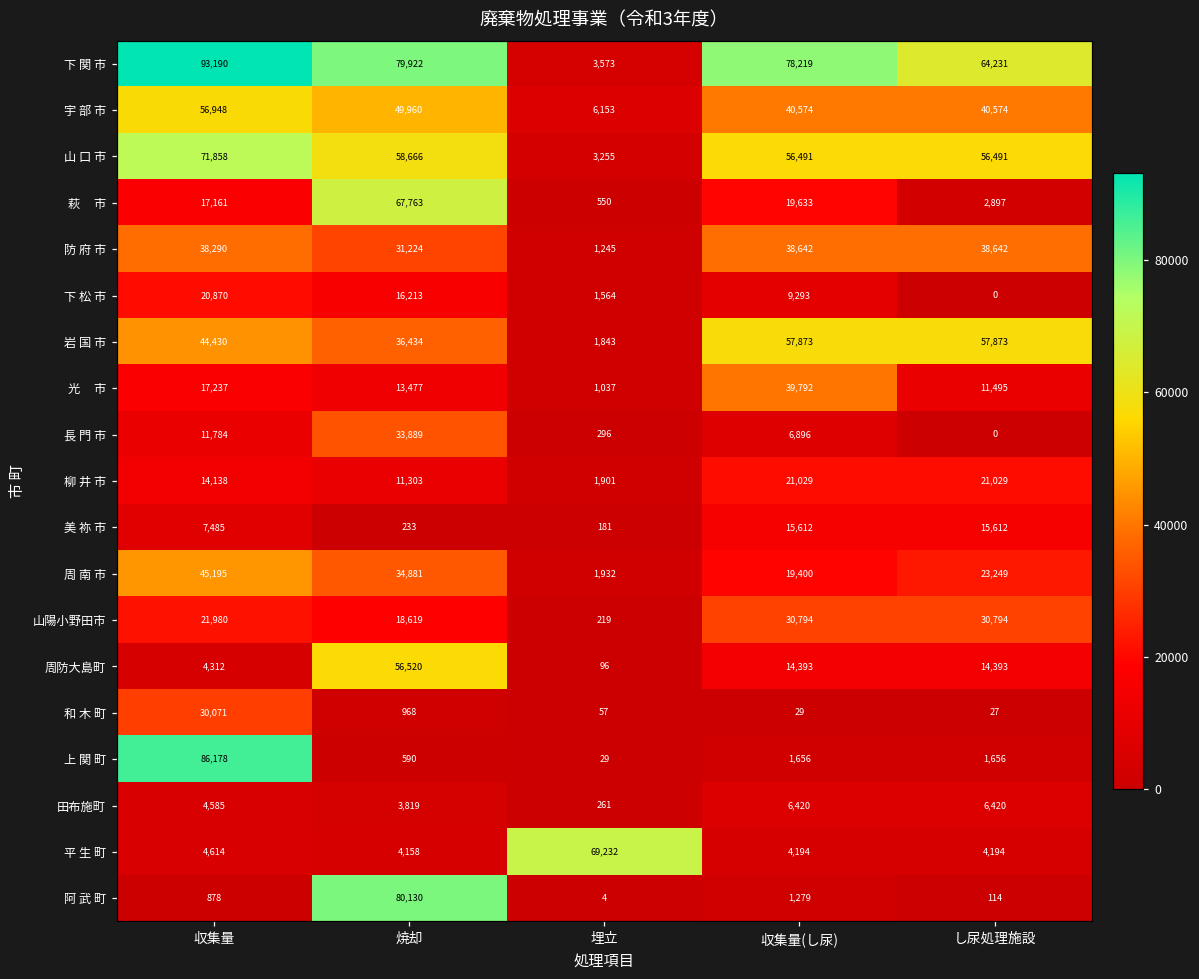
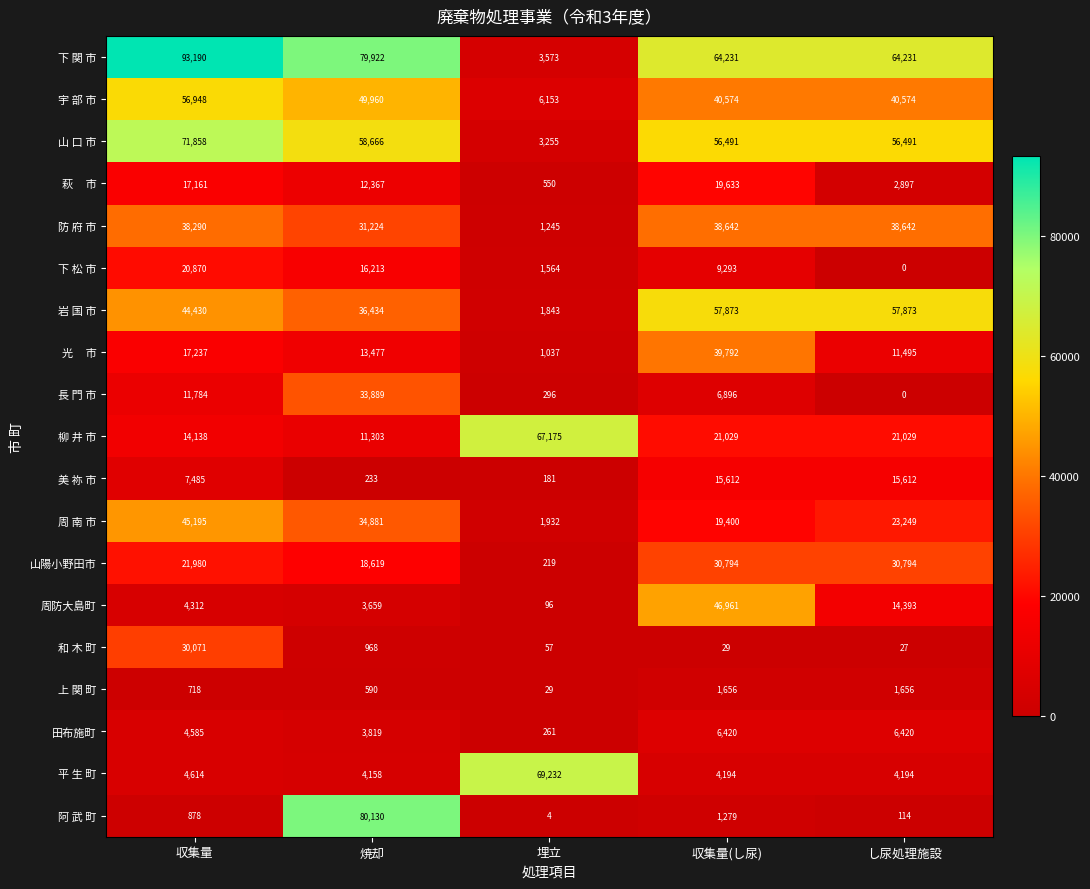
  {
    "下 関 市": {
      "収集量": "93,190",
      "焼却": "79,922",
      "埋立": "3,573",
-     "収集量(し尿)": "78,219",
+     "収集量(し尿)": "64,231",
      "し尿処理施設": "64,231"
    },
    "宇 部 市": {
      "収集量": "56,948",
      "焼却": "49,960",
      "埋立": "6,153",
      "収集量(し尿)": "40,574",
      "し尿処理施設": "40,574"
    },
    "山 口 市": {
      "収集量": "71,858",
      "焼却": "58,666",
      "埋立": "3,255",
      "収集量(し尿)": "56,491",
      "し尿処理施設": "56,491"
    },
    "萩 市": {
      "収集量": "17,161",
-     "焼却": "67,763",
+     "焼却": "12,367",
      "埋立": "550",
      "収集量(し尿)": "19,633",
      "し尿処理施設": "2,897"
    },
    "防 府 市": {
      "収集量": "38,290",
      "焼却": "31,224",
      "埋立": "1,245",
      "収集量(し尿)": "38,642",
      "し尿処理施設": "38,642"
    },
    "下 松 市": {
      "収集量": "20,870",
      "焼却": "16,213",
      "埋立": "1,564",
      "収集量(し尿)": "9,293",
      "し尿処理施設": "0"
    },
    "岩 国 市": {
      "収集量": "44,430",
      "焼却": "36,434",
      "埋立": "1,843",
      "収集量(し尿)": "57,873",
      "し尿処理施設": "57,873"
    },
    "光 市": {
      "収集量": "17,237",
      "焼却": "13,477",
      "埋立": "1,037",
      "収集量(し尿)": "39,792",
      "し尿処理施設": "11,495"
    },
    "長 門 市": {
      "収集量": "11,784",
      "焼却": "33,889",
      "埋立": "296",
      "収集量(し尿)": "6,896",
      "し尿処理施設": "0"
    },
    "柳 井 市": {
      "収集量": "14,138",
      "焼却": "11,303",
-     "埋立": "1,901",
+     "埋立": "67,175",
      "収集量(し尿)": "21,029",
      "し尿処理施設": "21,029"
    },
    "美 祢 市": {
      "収集量": "7,485",
      "焼却": "233",
      "埋立": "181",
      "収集量(し尿)": "15,612",
      "し尿処理施設": "15,612"
    },
    "周 南 市": {
      "収集量": "45,195",
      "焼却": "34,881",
      "埋立": "1,932",
      "収集量(し尿)": "19,400",
      "し尿処理施設": "23,249"
    },
    "山陽小野田市": {
      "収集量": "21,980",
      "焼却": "18,619",
      "埋立": "219",
      "収集量(し尿)": "30,794",
      "し尿処理施設": "30,794"
    },
    "周防大島町": {
      "収集量": "4,312",
-     "焼却": "56,520",
+     "焼却": "3,659",
      "埋立": "96",
-     "収集量(し尿)": "14,393",
+     "収集量(し尿)": "46,961",
      "し尿処理施設": "14,393"
    },
    "和 木 町": {
      "収集量": "30,071",
      "焼却": "968",
      "埋立": "57",
      "収集量(し尿)": "29",
      "し尿処理施設": "27"
    },
    "上 関 町": {
-     "収集量": "86,178",
+     "収集量": "718",
      "焼却": "590",
      "埋立": "29",
      "収集量(し尿)": "1,656",
      "し尿処理施設": "1,656"
    },
    "田布施町": {
      "収集量": "4,585",
      "焼却": "3,819",
      "埋立": "261",
      "収集量(し尿)": "6,420",
      "し尿処理施設": "6,420"
    },
    "平 生 町": {
      "収集量": "4,614",
      "焼却": "4,158",
      "埋立": "69,232",
      "収集量(し尿)": "4,194",
      "し尿処理施設": "4,194"
    },
    "阿 武 町": {
      "収集量": "878",
      "焼却": "80,130",
      "埋立": "4",
      "収集量(し尿)": "1,279",
      "し尿処理施設": "114"
    }
  }
